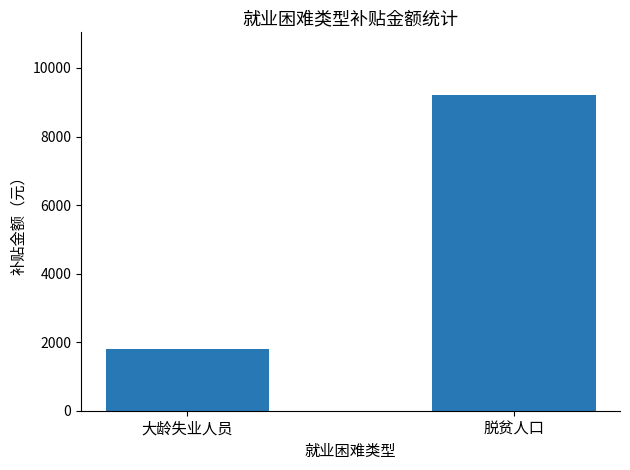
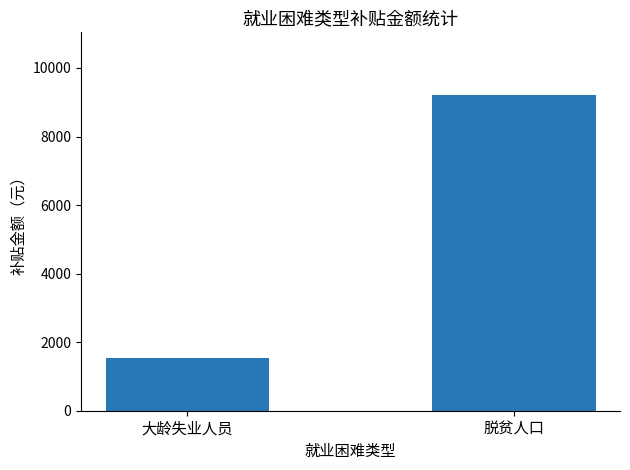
  {
-   "大龄失业人员": 1800,
+   "大龄失业人员": 1500,
    "脱贫人口": 9200
  }
